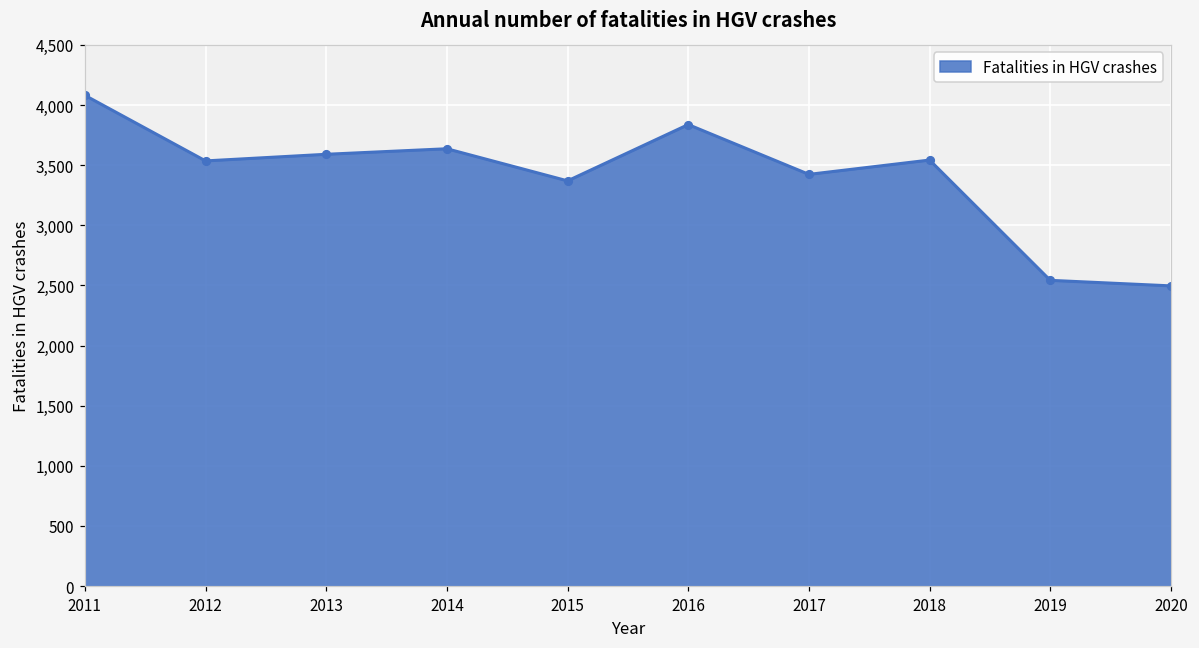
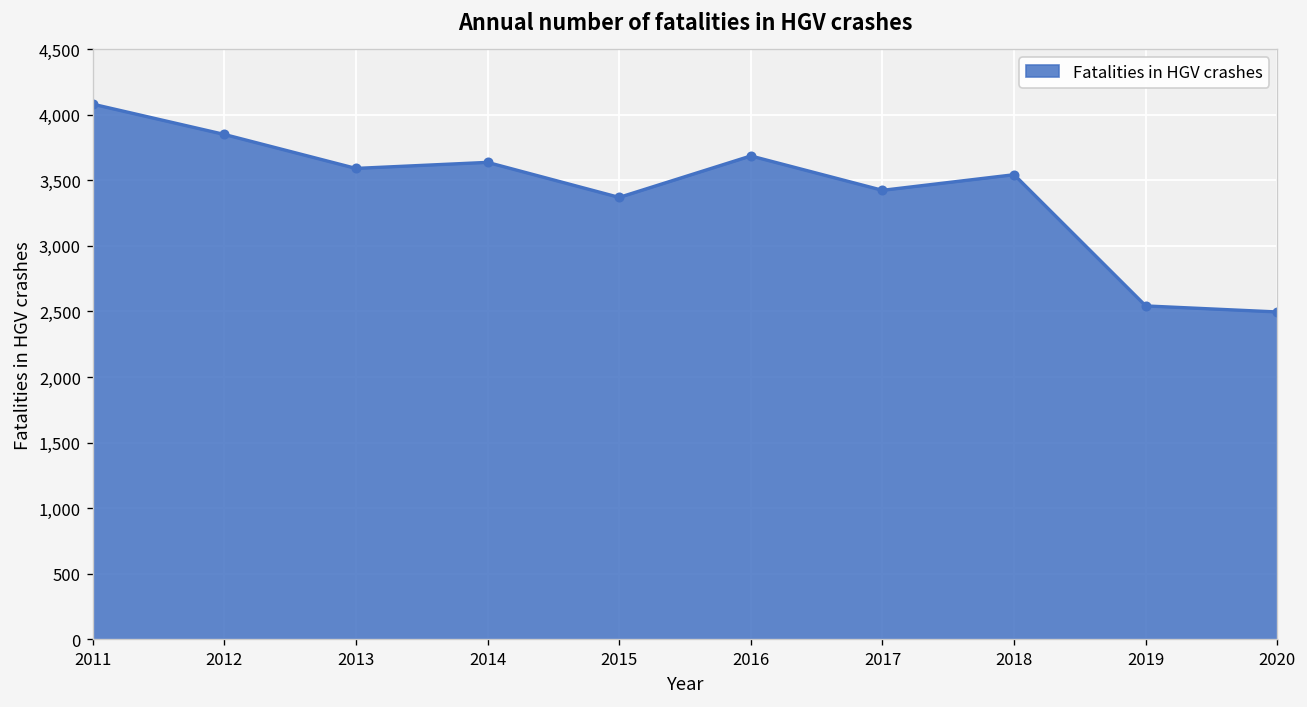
  {
    "2011": "4,080",
-   "2012": "3,540",
+   "2012": "3,850",
    "2013": "3,590",
    "2014": "3,640",
    "2015": "3,370",
-   "2016": "3,840",
+   "2016": "3,690",
    "2017": "3,420",
    "2018": "3,540",
    "2019": "2,540",
    "2020": "2,500"
  }
